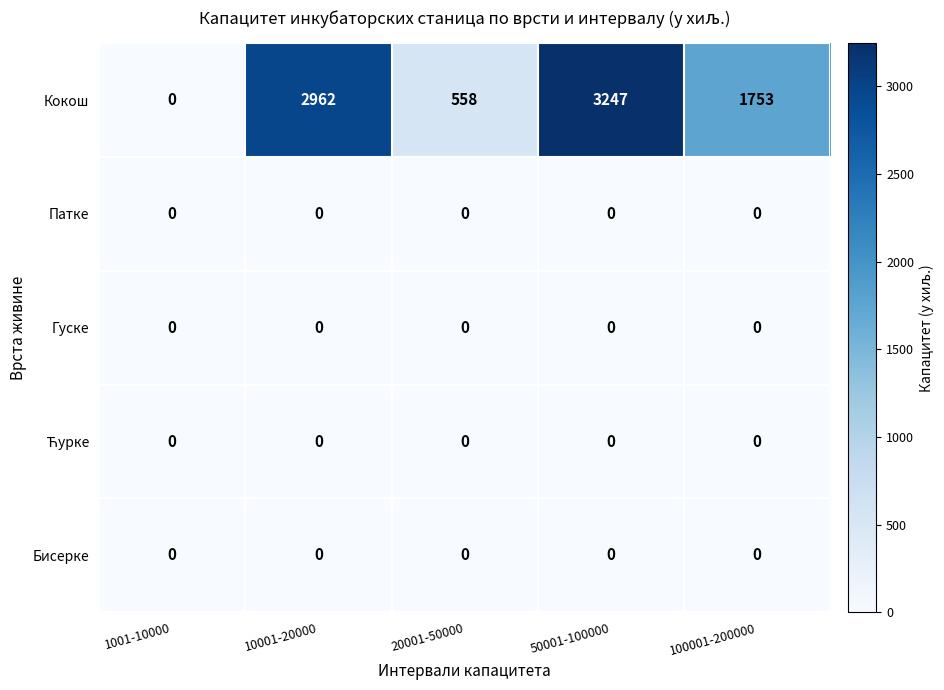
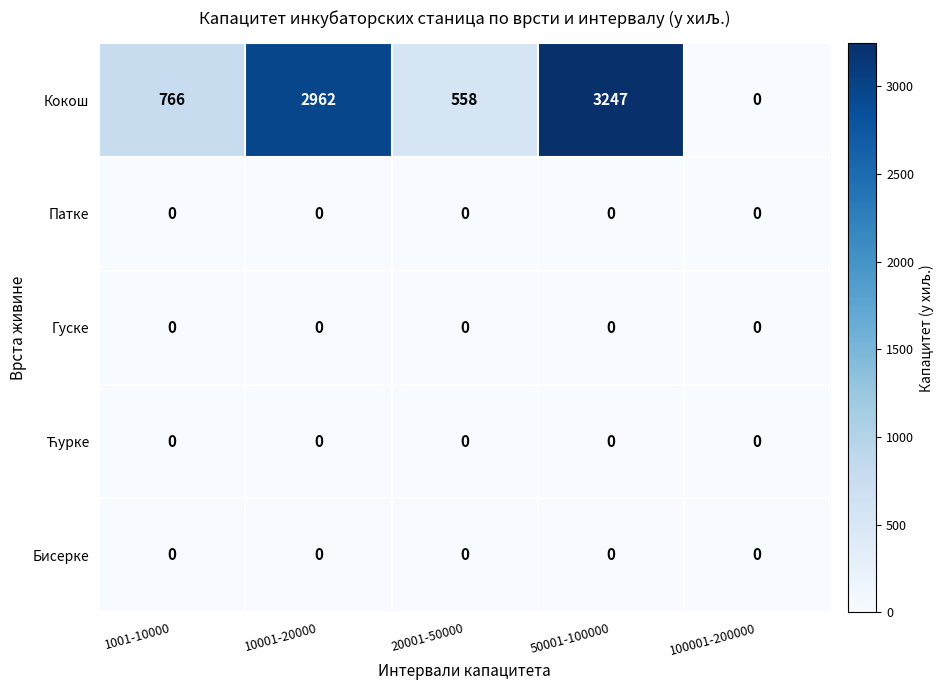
  {
    "Кокош": {
-     "1001-10000": 0,
+     "1001-10000": 766,
      "10001-20000": 2962,
      "20001-50000": 558,
      "50001-100000": 3247,
-     "100001-200000": 1753
+     "100001-200000": 0
    },
    "Патке": {
      "1001-10000": 0,
      "10001-20000": 0,
      "20001-50000": 0,
      "50001-100000": 0,
      "100001-200000": 0
    },
    "Гуске": {
      "1001-10000": 0,
      "10001-20000": 0,
      "20001-50000": 0,
      "50001-100000": 0,
      "100001-200000": 0
    },
    "Ћурке": {
      "1001-10000": 0,
      "10001-20000": 0,
      "20001-50000": 0,
      "50001-100000": 0,
      "100001-200000": 0
    },
    "Бисерке": {
      "1001-10000": 0,
      "10001-20000": 0,
      "20001-50000": 0,
      "50001-100000": 0,
      "100001-200000": 0
    }
  }
